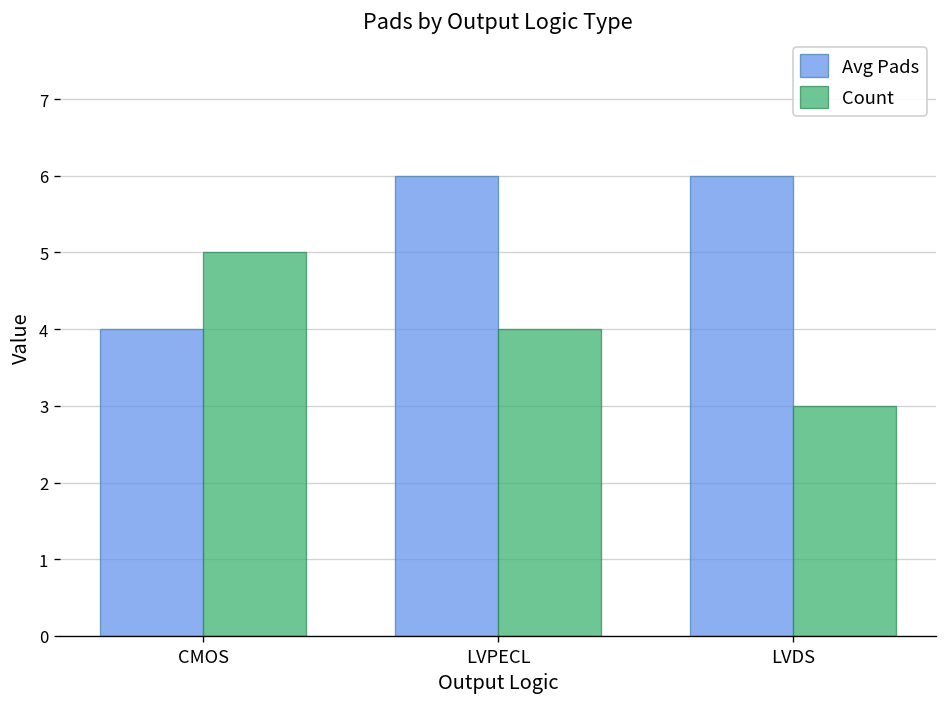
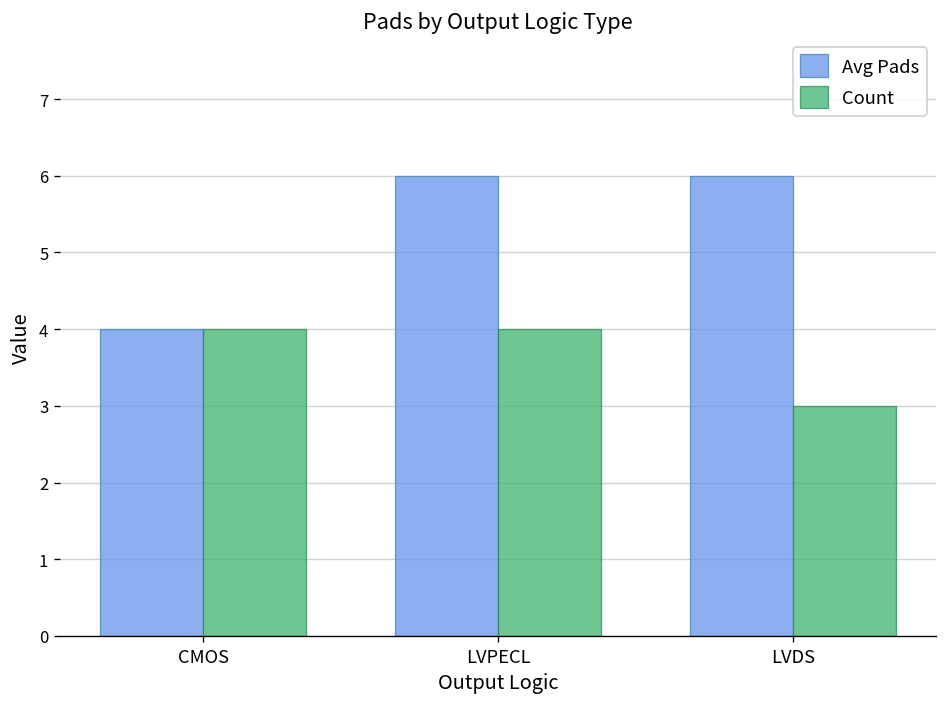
  {
    "Avg Pads": {
      "CMOS": 4,
      "LVPECL": 6,
      "LVDS": 6
    },
    "Count": {
-     "CMOS": 5,
+     "CMOS": 4,
      "LVPECL": 4,
      "LVDS": 3
    }
  }
